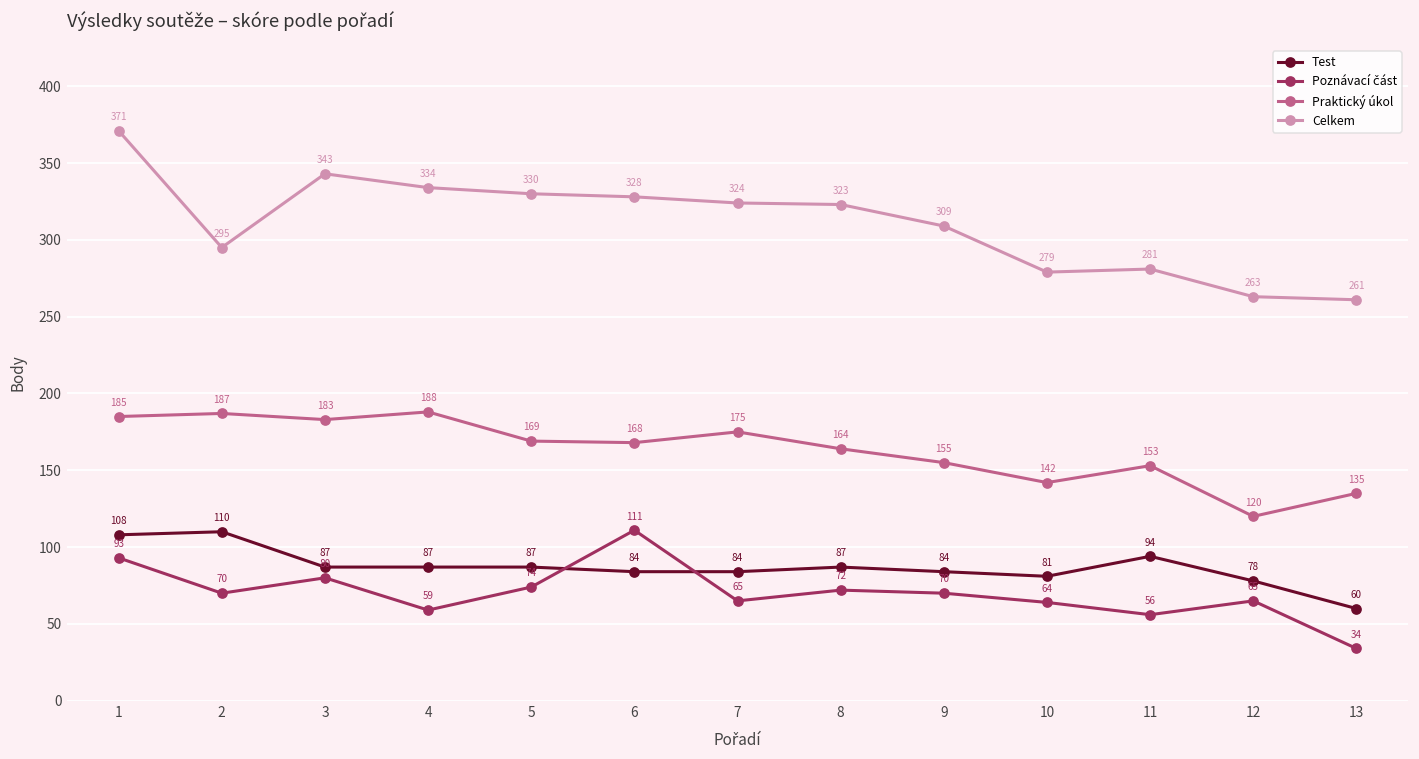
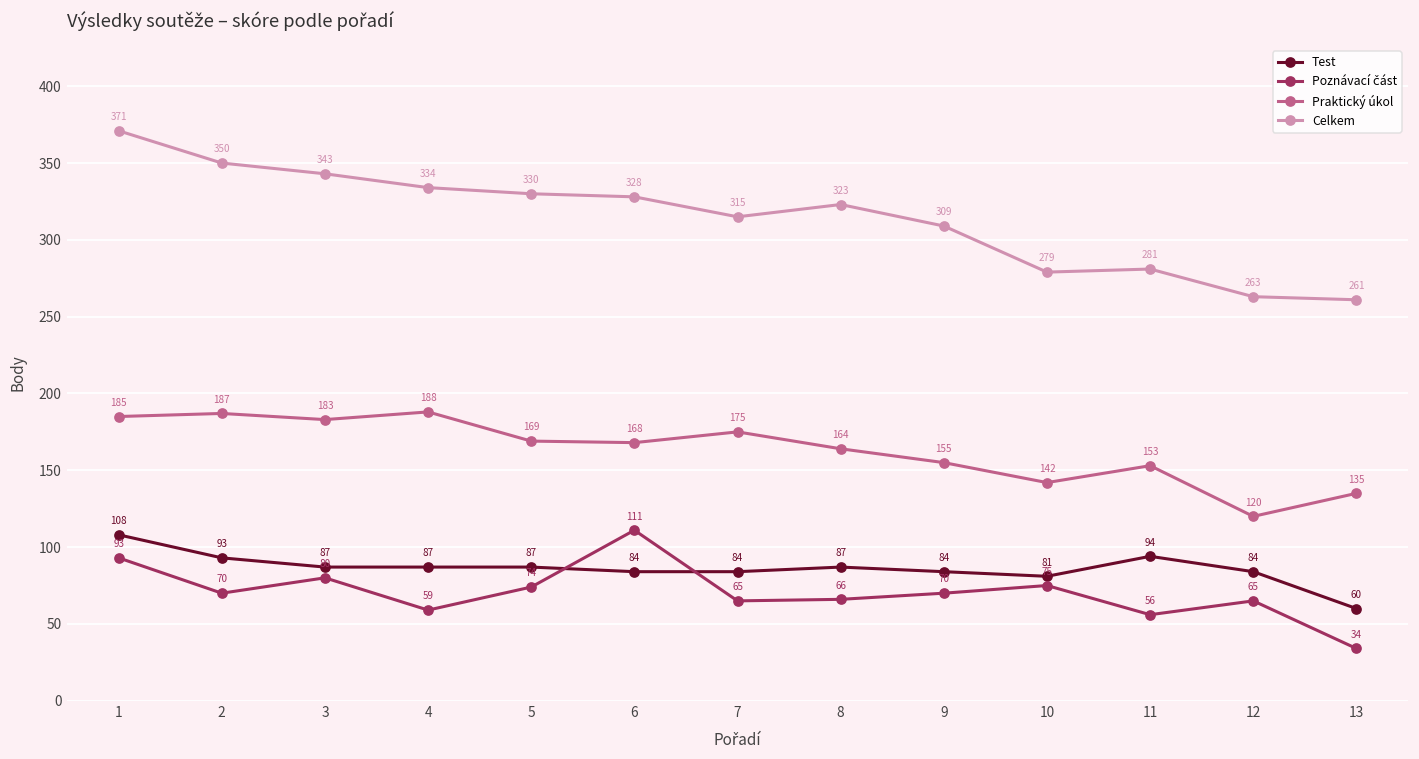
  {
    "Test": {
      "1": 108,
-     "2": 110,
+     "2": 93,
      "3": 87,
      "4": 87,
      "5": 87,
      "6": 84,
      "7": 84,
      "8": 87,
      "9": 84,
      "10": 81,
      "11": 94,
-     "12": 78,
+     "12": 84,
      "13": 60
    },
    "Poznávací část": {
      "1": 93,
      "2": 70,
      "4": 59,
      "6": 111,
      "7": 65,
-     "8": 72,
+     "8": 66,
      "9": 70,
-     "10": 64,
+     "10": 75,
      "11": 56,
      "12": 65,
      "13": 34
    },
    "Praktický úkol": {
      "1": 185,
      "2": 187,
      "3": 183,
      "4": 188,
      "5": 169,
      "6": 168,
      "7": 175,
      "8": 164,
      "9": 155,
      "10": 142,
      "11": 153,
      "12": 120,
      "13": 135
    },
    "Celkem": {
      "1": 371,
-     "2": 295,
+     "2": 350,
      "3": 343,
      "4": 334,
      "5": 330,
      "6": 328,
-     "7": 324,
+     "7": 315,
      "8": 323,
      "9": 309,
      "10": 279,
      "11": 281,
      "12": 263,
      "13": 261
    }
  }
